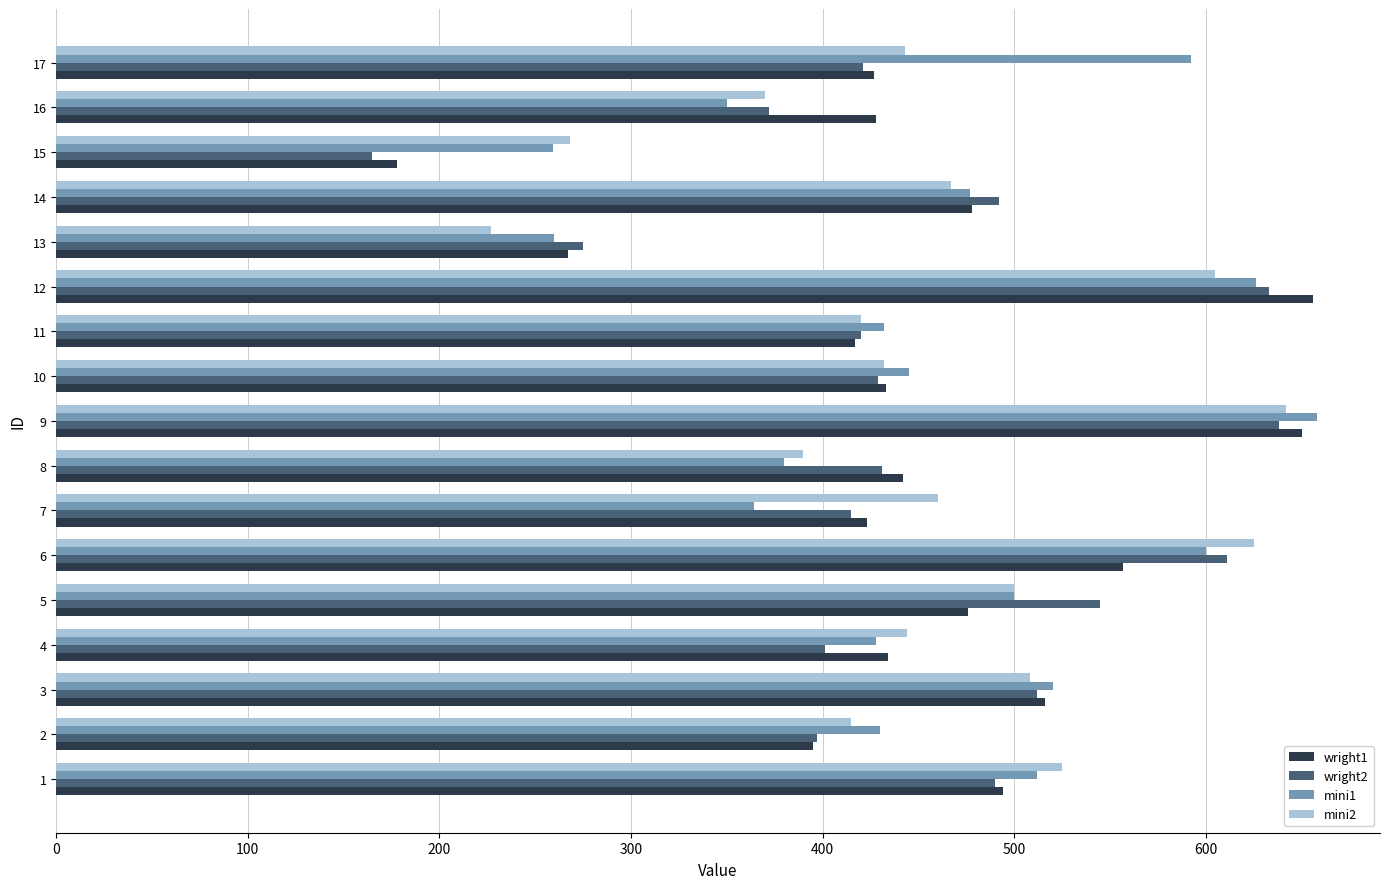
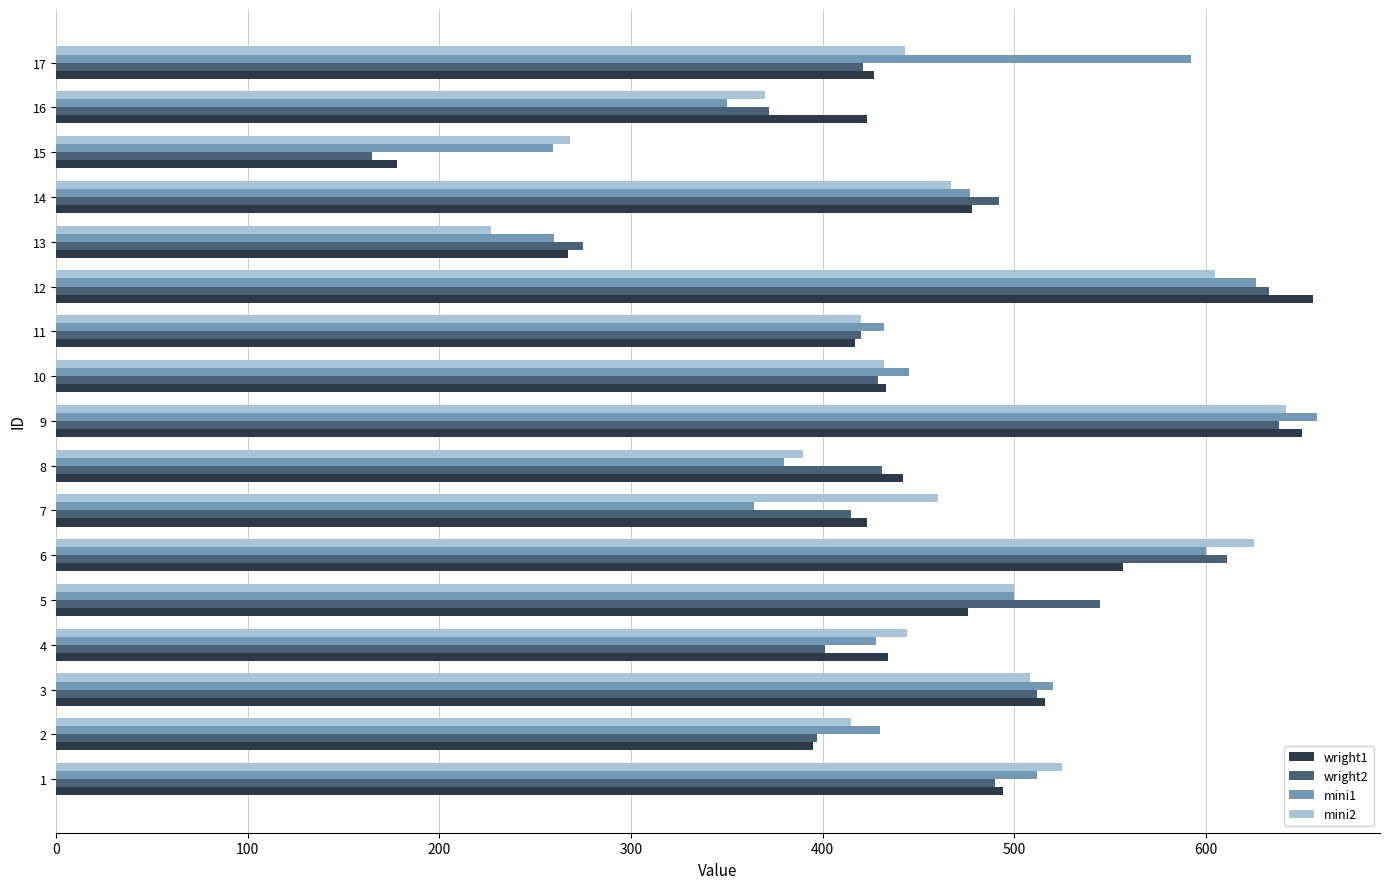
  {
    "wright1": {
      "17": 427,
-     "16": 428,
+     "16": 423,
      "15": 178,
      "14": 478,
      "13": 267,
      "12": 656,
      "11": 417,
      "10": 433,
      "9": 650,
      "8": 442,
      "7": 423,
      "6": 557,
      "5": 476,
      "4": 434,
      "3": 516,
      "2": 395,
      "1": 494
    },
    "wright2": {
      "17": 421,
      "16": 372,
      "15": 165,
      "14": 492,
      "13": 275,
      "12": 633,
      "11": 420,
      "10": 429,
      "9": 638,
      "8": 431,
      "7": 415,
      "6": 611,
      "5": 545,
      "4": 401,
      "3": 512,
      "2": 397,
      "1": 490
    },
    "mini1": {
      "17": 592,
      "16": 350,
      "15": 259,
      "14": 477,
      "13": 260,
      "12": 626,
      "11": 432,
      "10": 445,
      "9": 658,
      "8": 380,
      "7": 364,
      "6": 600,
      "5": 500,
      "4": 428,
      "3": 520,
      "2": 430,
      "1": 512
    },
    "mini2": {
      "17": 443,
      "16": 370,
      "15": 268,
      "14": 467,
      "13": 227,
      "12": 605,
      "11": 420,
      "10": 432,
      "9": 642,
      "8": 390,
      "7": 460,
      "6": 625,
      "5": 500,
      "4": 444,
      "3": 508,
      "2": 415,
      "1": 525
    }
  }
